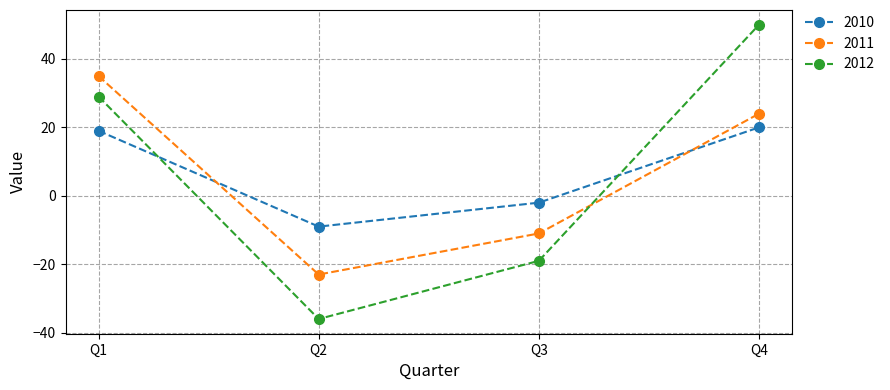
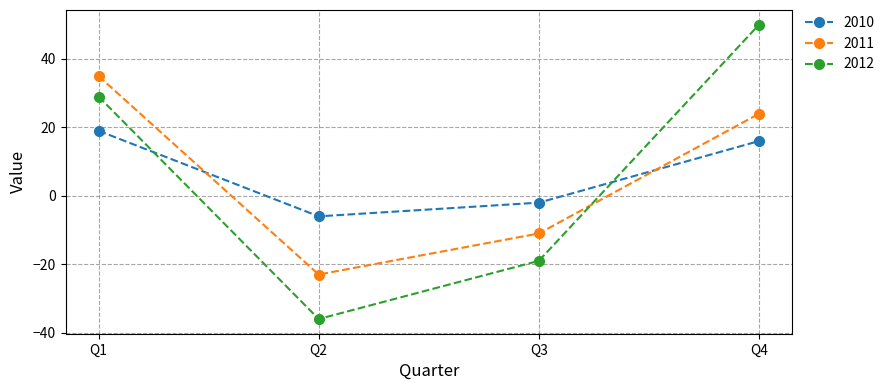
  {
    "2010": {
      "Q1": 19,
-     "Q2": -9,
+     "Q2": -6,
      "Q3": -2,
-     "Q4": 20
+     "Q4": 16
    },
    "2011": {
      "Q1": 35,
      "Q2": -23,
      "Q3": -11,
      "Q4": 24
    },
    "2012": {
      "Q1": 29,
      "Q2": -36,
      "Q3": -19,
      "Q4": 50
    }
  }
